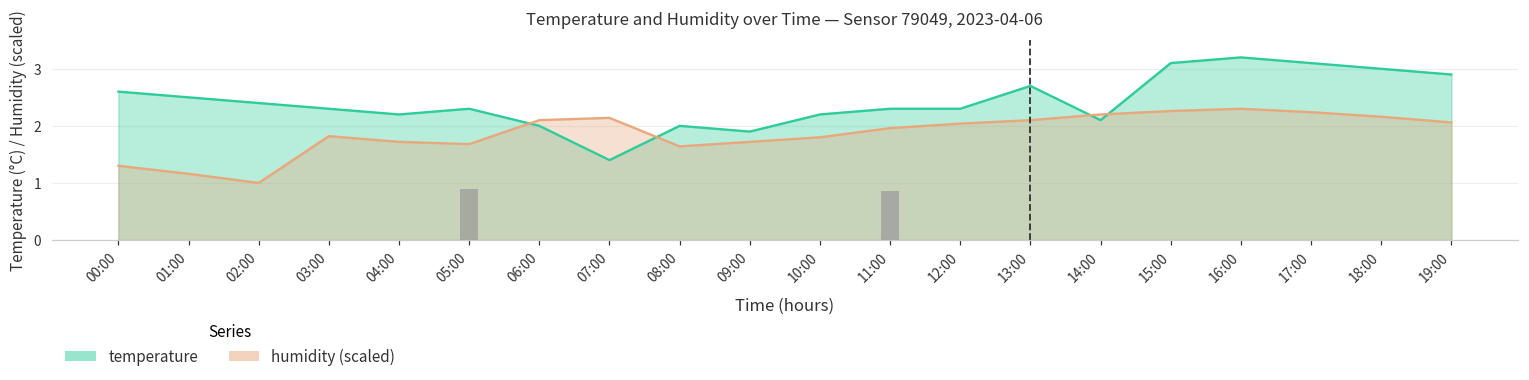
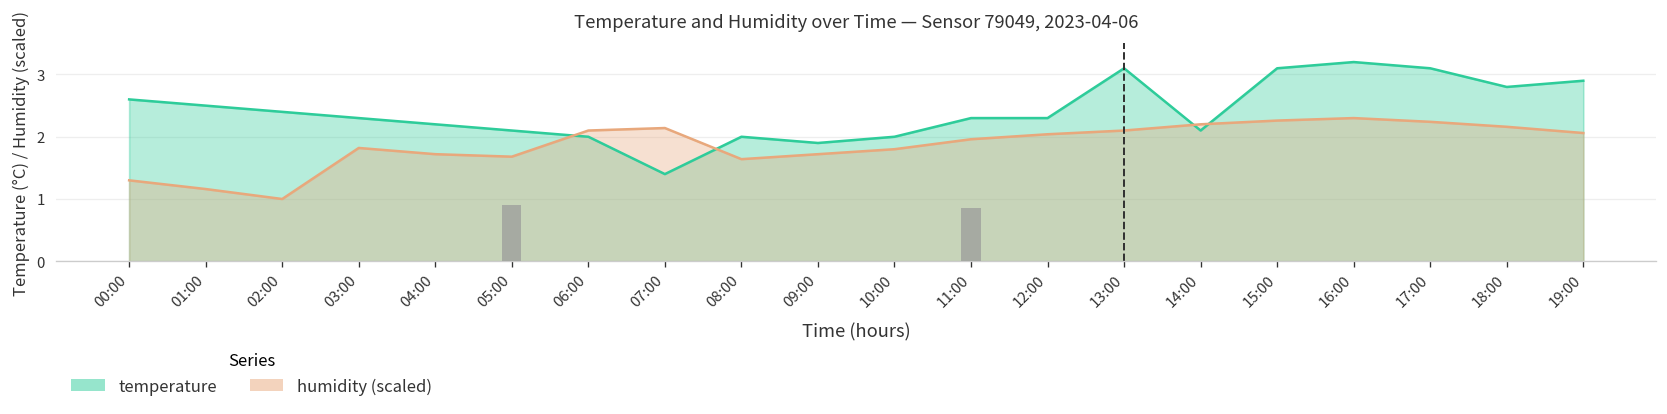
  {
    "temperature": {
      "00:00": 2.6,
      "01:00": 2.5,
      "02:00": 2.4,
      "03:00": 2.3,
      "04:00": 2.2,
-     "05:00": 2.3,
+     "05:00": 2.1,
      "06:00": 2.0,
      "07:00": 1.4,
      "08:00": 2.0,
      "09:00": 1.9,
-     "10:00": 2.2,
+     "10:00": 2.0,
      "11:00": 2.3,
      "12:00": 2.3,
-     "13:00": 2.7,
+     "13:00": 3.1,
      "14:00": 2.1,
      "15:00": 3.1,
      "16:00": 3.2,
      "17:00": 3.1,
-     "18:00": 3.0,
+     "18:00": 2.8,
      "19:00": 2.9
    }
  }
